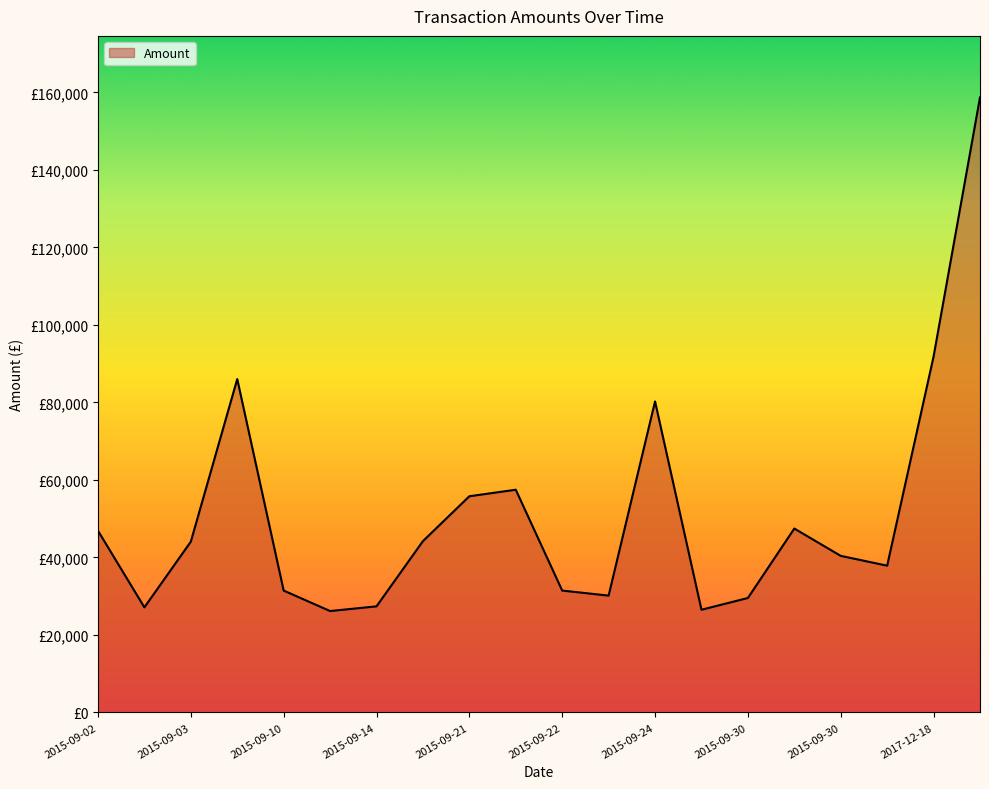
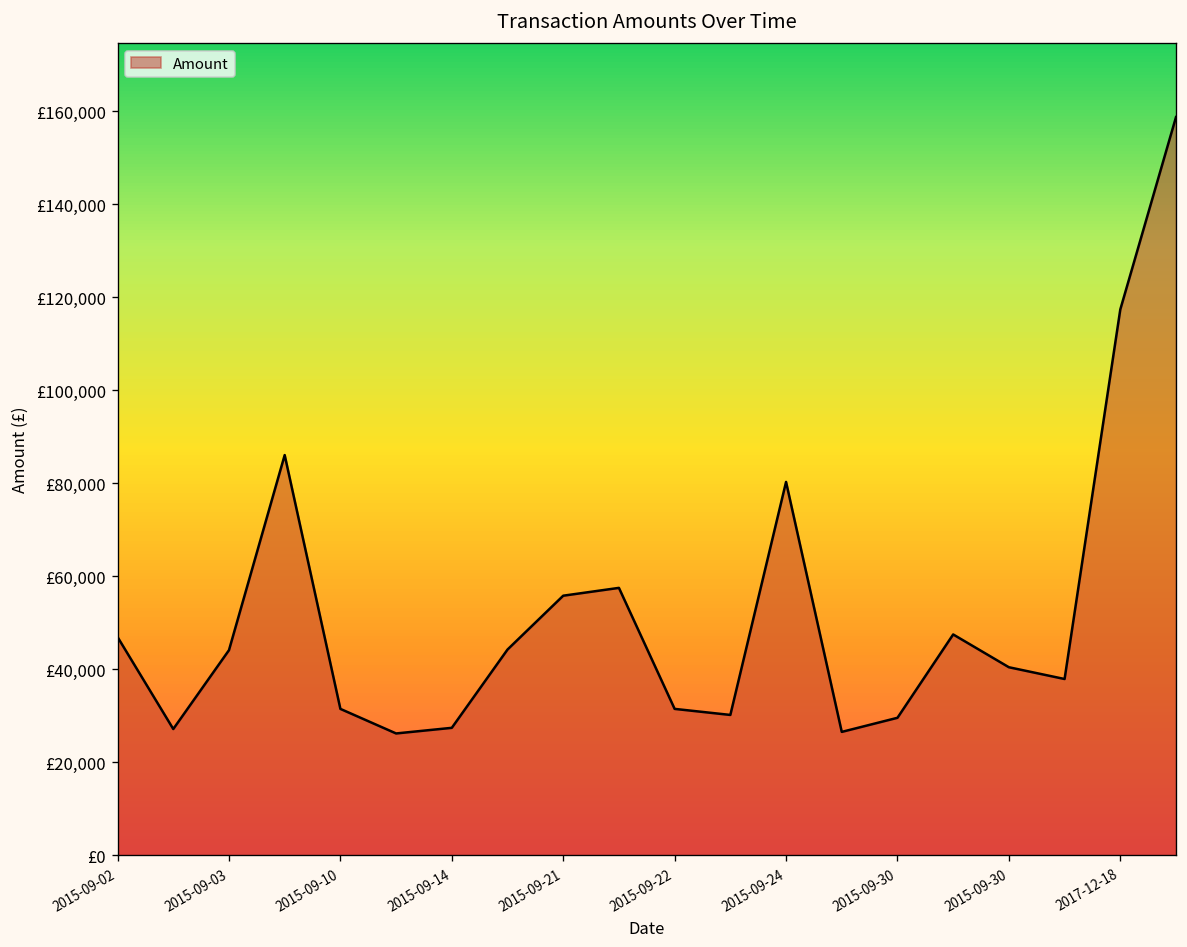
  {
    "2015-09-02": "£47,000",
    "2015-09-10": "£31,000",
    "2015-09-14": "£27,000",
-   "2017-12-18": "£92,000"
+   "2017-12-18": "£117,000"
  }
